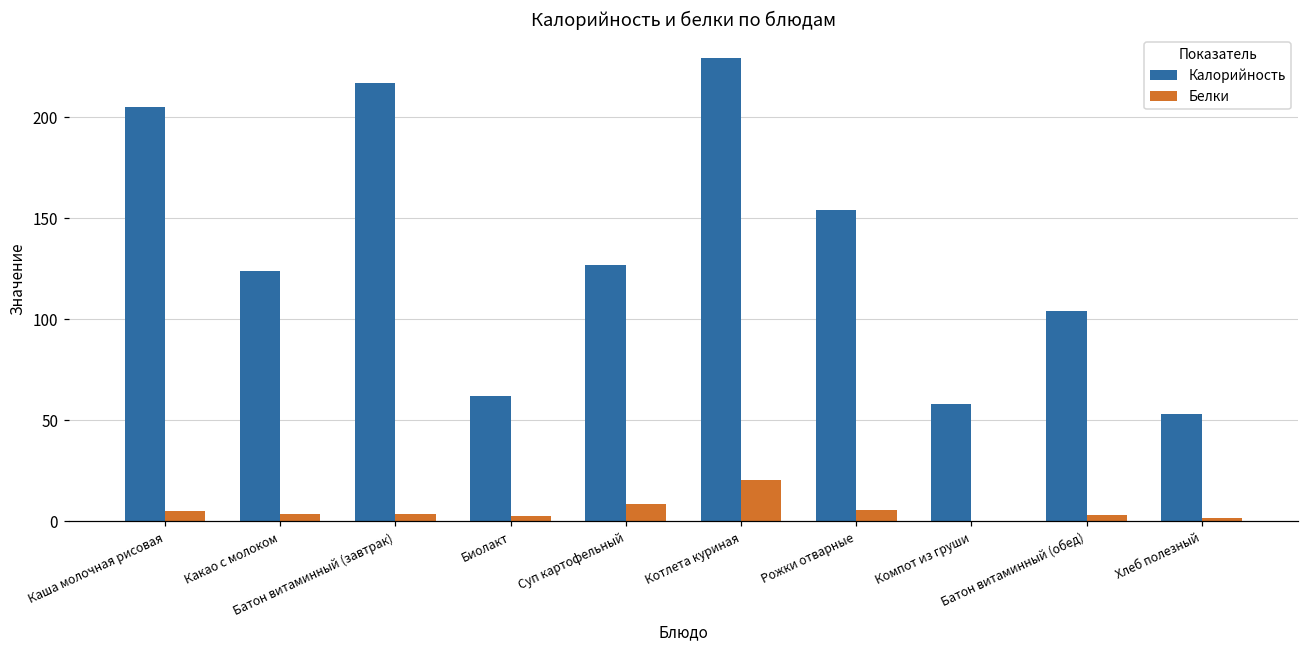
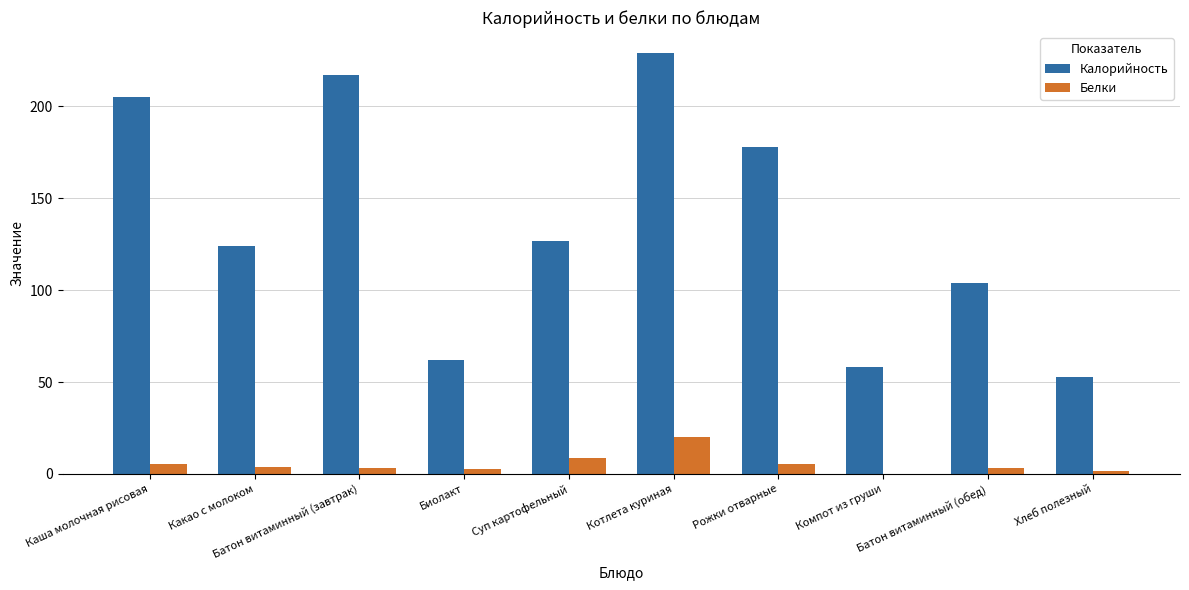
  {
    "Калорийность": {
      "Каша молочная рисовая": 205,
      "Какао с молоком": 124,
      "Батон витаминный (завтрак)": 217,
      "Биолакт": 62,
      "Суп картофельный": 127,
      "Котлета куриная": 229,
-     "Рожки отварные": 154,
+     "Рожки отварные": 178,
      "Компот из груши": 58,
      "Батон витаминный (обед)": 104,
      "Хлеб полезный": 53
    },
    "Белки": {
      "Каша молочная рисовая": 5,
      "Какао с молоком": 4,
      "Батон витаминный (завтрак)": 4,
      "Биолакт": 3,
      "Суп картофельный": 9,
      "Котлета куриная": 20,
      "Рожки отварные": 5,
      "Батон витаминный (обед)": 3,
      "Хлеб полезный": 2
    }
  }
